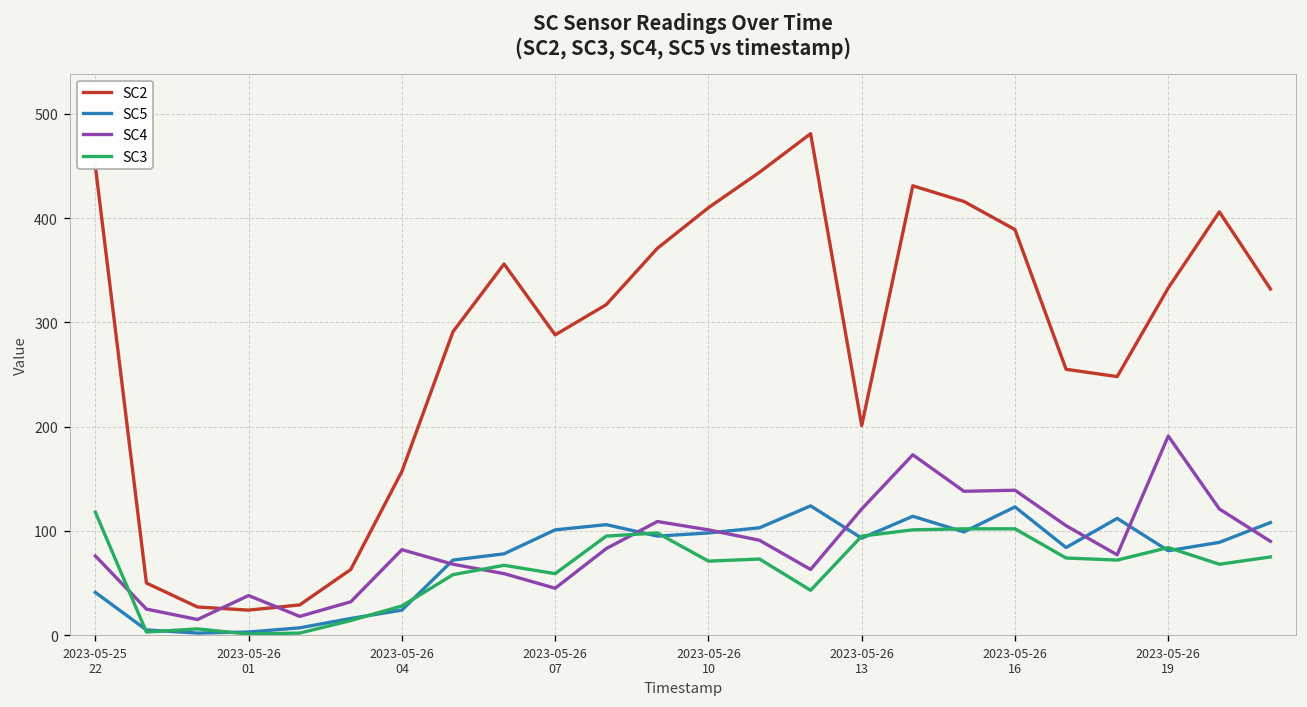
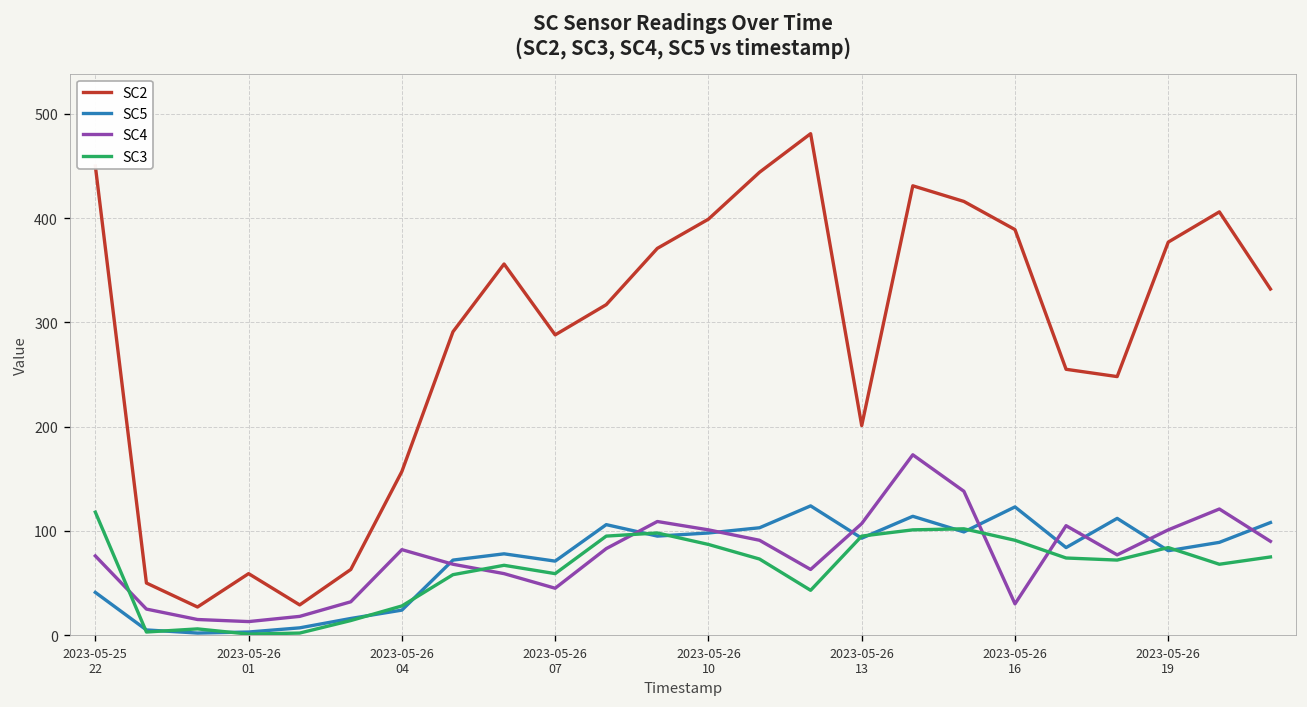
  {
    "SC2": {
-     "2023-05-26 01": 20,
+     "2023-05-26 01": 60,
      "2023-05-26 04": 160,
      "2023-05-26 07": 290,
-     "2023-05-26 10": 410,
+     "2023-05-26 10": 400,
      "2023-05-26 13": 200,
      "2023-05-26 16": 390,
-     "2023-05-26 19": 330
+     "2023-05-26 19": 380
    },
    "SC5": {
      "2023-05-25 22": 40,
      "2023-05-26 04": 20,
-     "2023-05-26 07": 100,
+     "2023-05-26 07": 70,
      "2023-05-26 10": 100,
      "2023-05-26 16": 120,
      "2023-05-26 19": 80
    },
    "SC4": {
      "2023-05-25 22": 80,
-     "2023-05-26 01": 40,
+     "2023-05-26 01": 10,
      "2023-05-26 04": 80,
      "2023-05-26 07": 50,
      "2023-05-26 10": 100,
-     "2023-05-26 13": 120,
-     "2023-05-26 16": 140,
-     "2023-05-26 19": 190
+     "2023-05-26 13": 110,
+     "2023-05-26 16": 30,
+     "2023-05-26 19": 100
    },
    "SC3": {
      "2023-05-25 22": 120,
      "2023-05-26 04": 30,
      "2023-05-26 07": 60,
-     "2023-05-26 10": 70,
-     "2023-05-26 16": 100,
+     "2023-05-26 10": 90,
+     "2023-05-26 16": 90,
      "2023-05-26 19": 80
    }
  }
